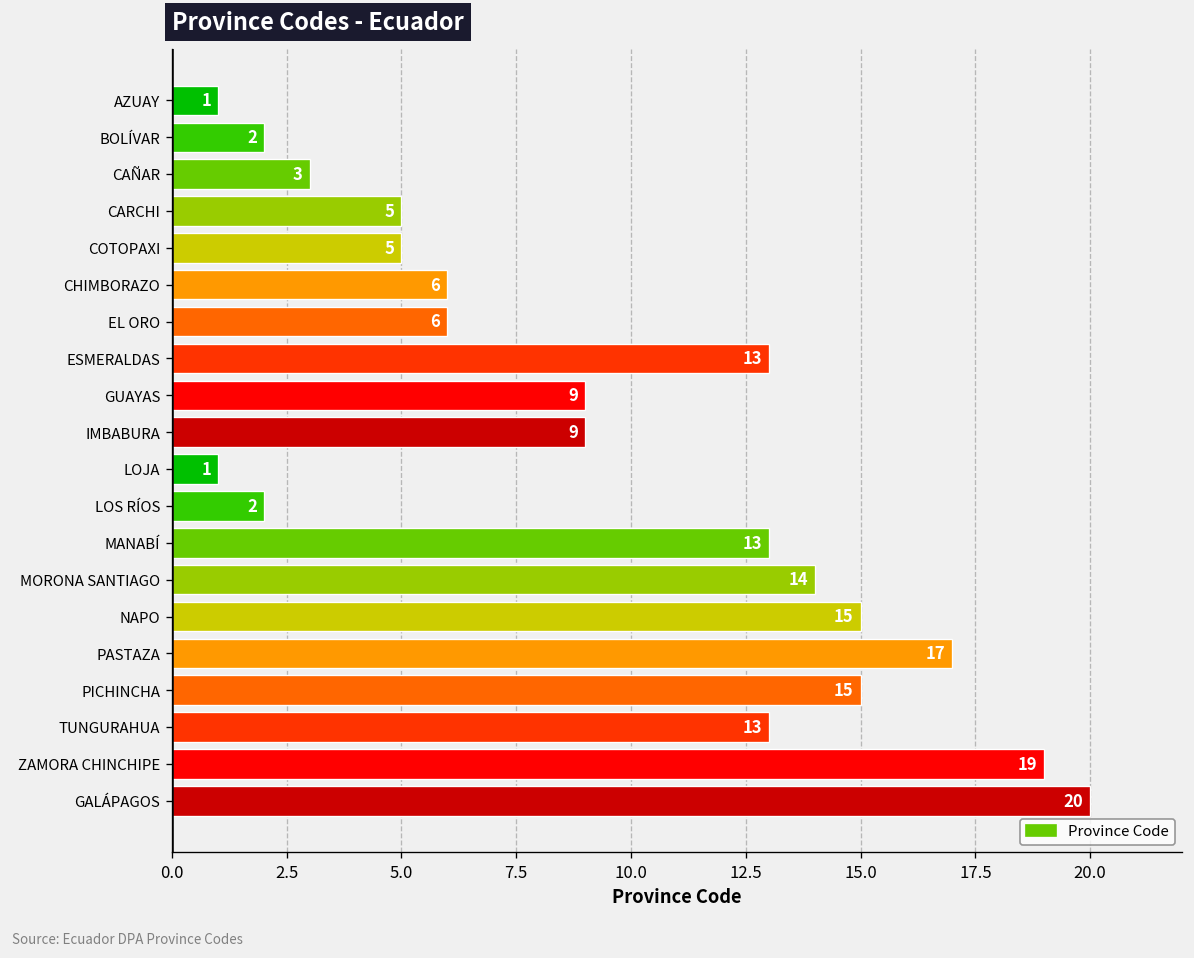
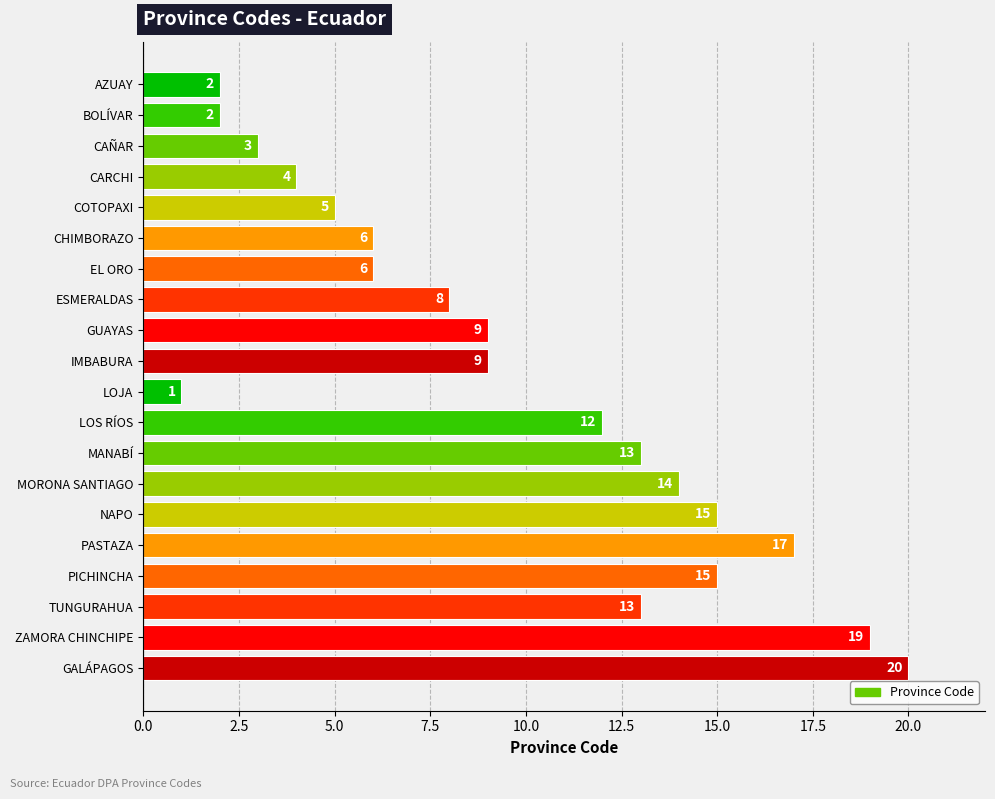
  {
-   "AZUAY": 1,
+   "AZUAY": 2,
    "BOLÍVAR": 2,
    "CAÑAR": 3,
-   "CARCHI": 5,
+   "CARCHI": 4,
    "COTOPAXI": 5,
    "CHIMBORAZO": 6,
    "EL ORO": 6,
-   "ESMERALDAS": 13,
+   "ESMERALDAS": 8,
    "GUAYAS": 9,
    "IMBABURA": 9,
    "LOJA": 1,
-   "LOS RÍOS": 2,
+   "LOS RÍOS": 12,
    "MANABÍ": 13,
    "MORONA SANTIAGO": 14,
    "NAPO": 15,
    "PASTAZA": 17,
    "PICHINCHA": 15,
    "TUNGURAHUA": 13,
    "ZAMORA CHINCHIPE": 19,
    "GALÁPAGOS": 20
  }
